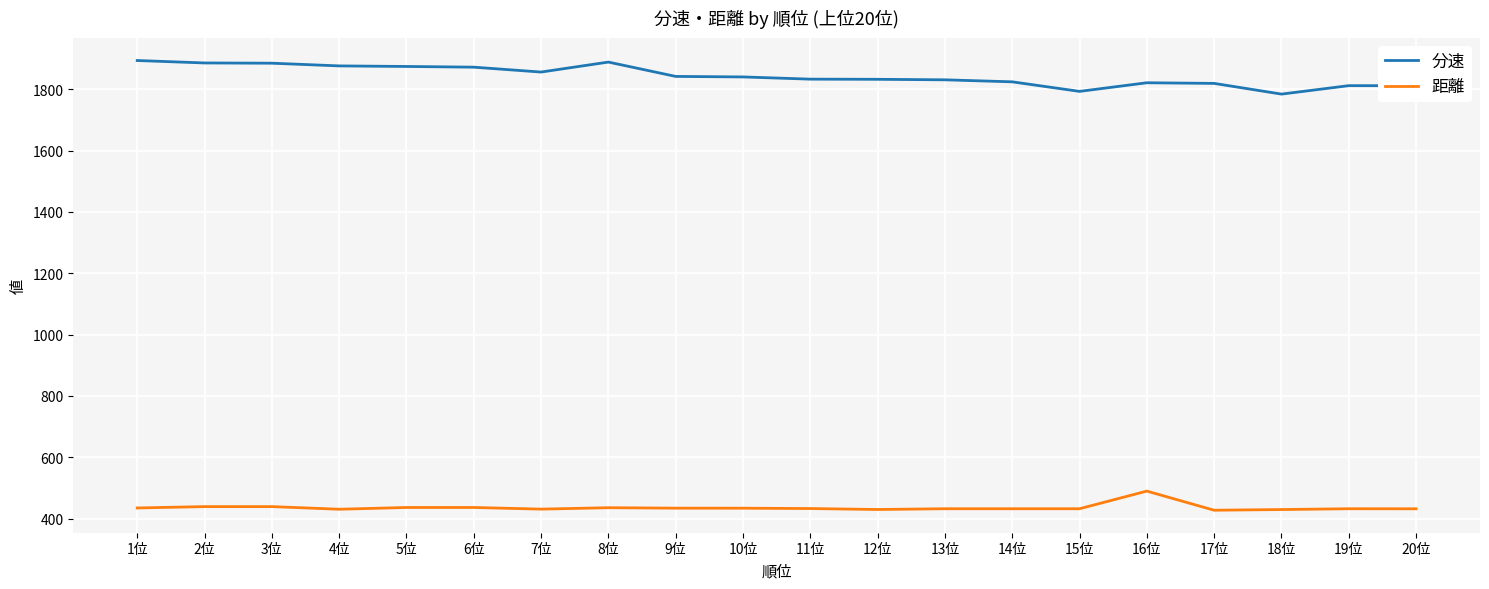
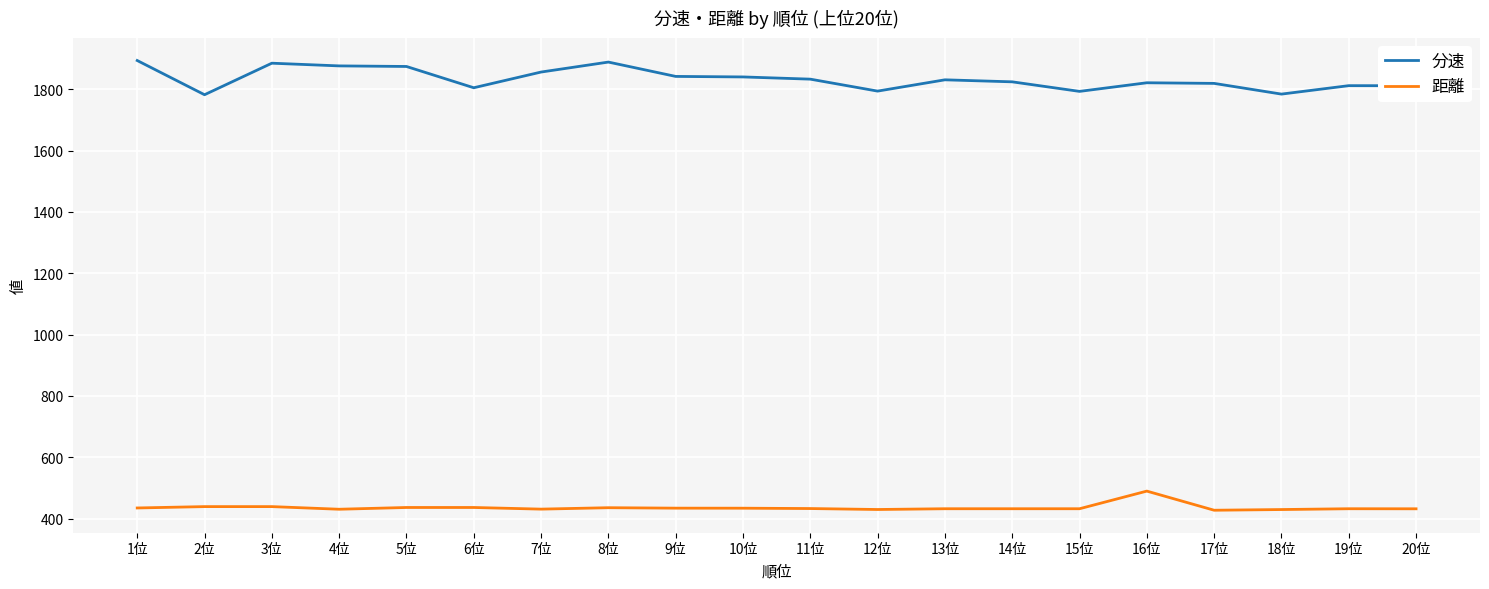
  {
    "分速": {
      "1位": 1890,
-     "2位": 1890,
+     "2位": 1780,
      "3位": 1890,
      "4位": 1880,
      "5位": 1870,
-     "6位": 1870,
+     "6位": 1800,
      "7位": 1860,
      "8位": 1890,
      "9位": 1840,
      "10位": 1840,
      "11位": 1830,
-     "12位": 1830,
+     "12位": 1790,
      "13位": 1830,
      "14位": 1820,
      "15位": 1790,
      "16位": 1820,
      "17位": 1820,
      "18位": 1780,
      "19位": 1810
    },
    "距離": {
      "1位": 430,
      "2位": 440,
      "3位": 440,
      "4位": 430,
      "5位": 440,
      "6位": 440,
      "7位": 430,
      "8位": 440,
      "9位": 430,
      "10位": 430,
      "11位": 430,
      "12位": 430,
      "13位": 430,
      "14位": 430,
      "15位": 430,
      "16位": 490,
      "17位": 430,
      "18位": 430,
      "19位": 430,
      "20位": 430
    }
  }
